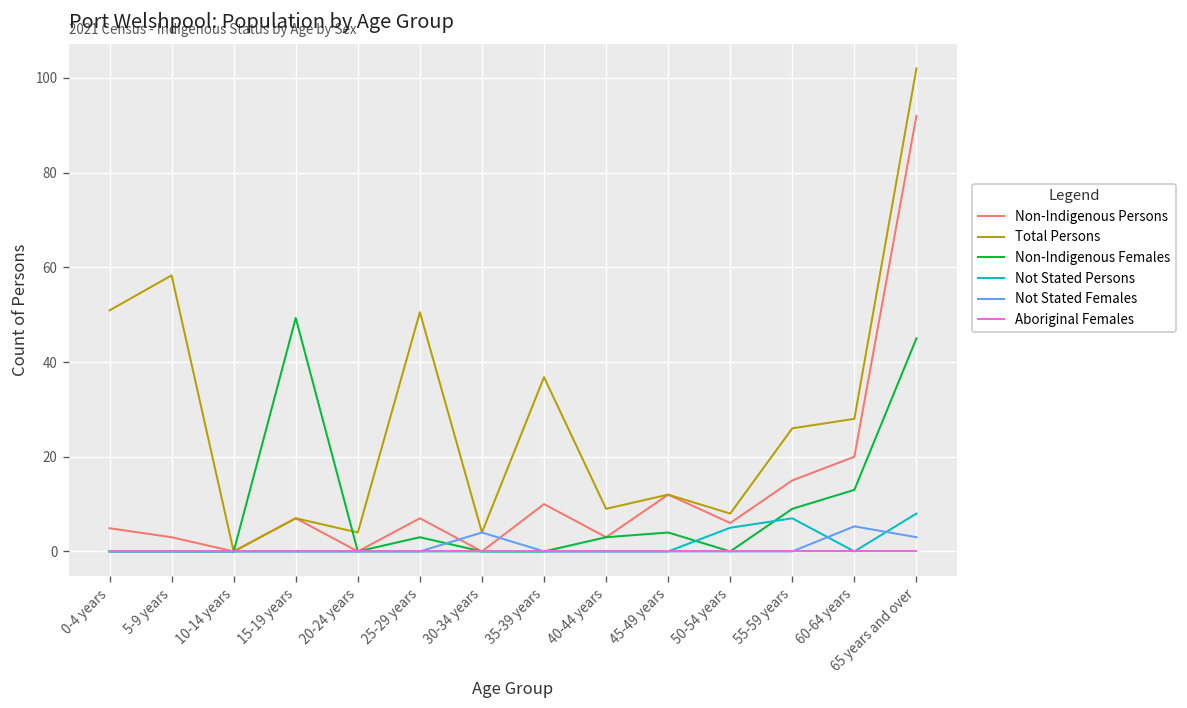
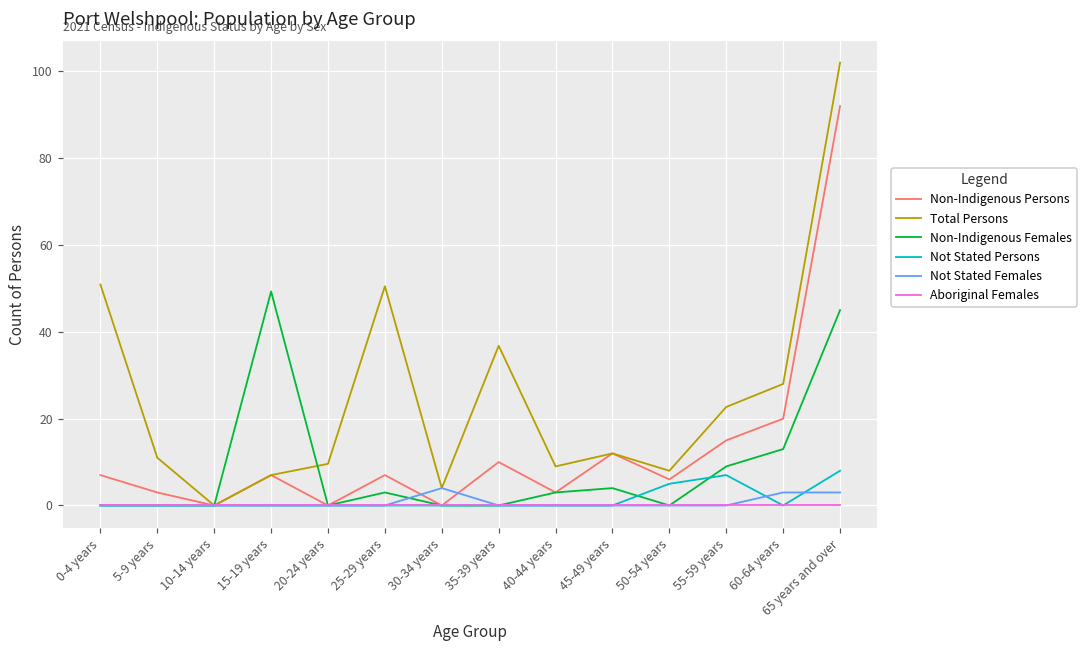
  {
    "Non-Indigenous Persons": {
-     "0-4 years": 5,
+     "0-4 years": 7,
      "5-9 years": 3,
      "25-29 years": 7,
      "35-39 years": 10,
      "50-54 years": 6,
      "55-59 years": 15,
      "60-64 years": 20,
      "65 years and over": 92
    },
    "Total Persons": {
      "0-4 years": 51,
-     "5-9 years": 58,
-     "20-24 years": 4,
+     "5-9 years": 11,
+     "20-24 years": 10,
      "25-29 years": 51,
      "35-39 years": 37,
      "40-44 years": 9,
      "50-54 years": 8,
-     "55-59 years": 26,
+     "55-59 years": 23,
      "60-64 years": 28,
      "65 years and over": 102
    },
    "Non-Indigenous Females": {
      "15-19 years": 49,
      "25-29 years": 3,
      "45-49 years": 4,
      "55-59 years": 9,
      "60-64 years": 13,
      "65 years and over": 45
    },
    "Not Stated Persons": {
      "50-54 years": 5,
      "55-59 years": 7,
      "65 years and over": 8
    },
    "Not Stated Females": {
-     "60-64 years": 5,
+     "60-64 years": 3,
      "65 years and over": 3
    },
    "Aboriginal Females": {
      "65 years and over": 0
    }
  }
